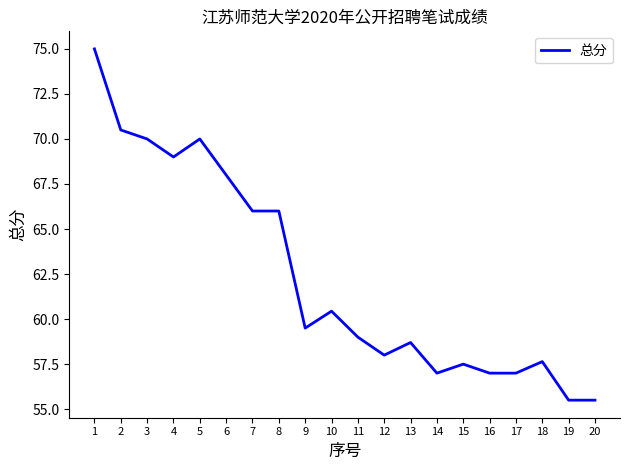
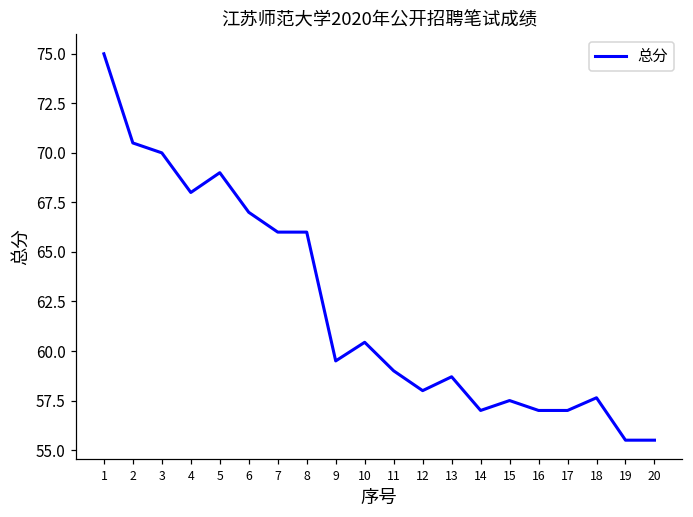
  {
    "1": 75,
    "2": 70.5,
    "3": 70,
-   "4": 69,
-   "5": 70,
-   "6": 68,
+   "4": 68,
+   "5": 69,
+   "6": 67,
    "7": 66,
    "8": 66,
    "9": 59.5,
    "10": 60.4,
    "11": 59,
    "12": 58,
    "13": 58.7,
    "14": 57,
    "15": 57.5,
    "16": 57,
    "17": 57,
    "18": 57.6,
    "19": 55.5,
    "20": 55.5
  }
